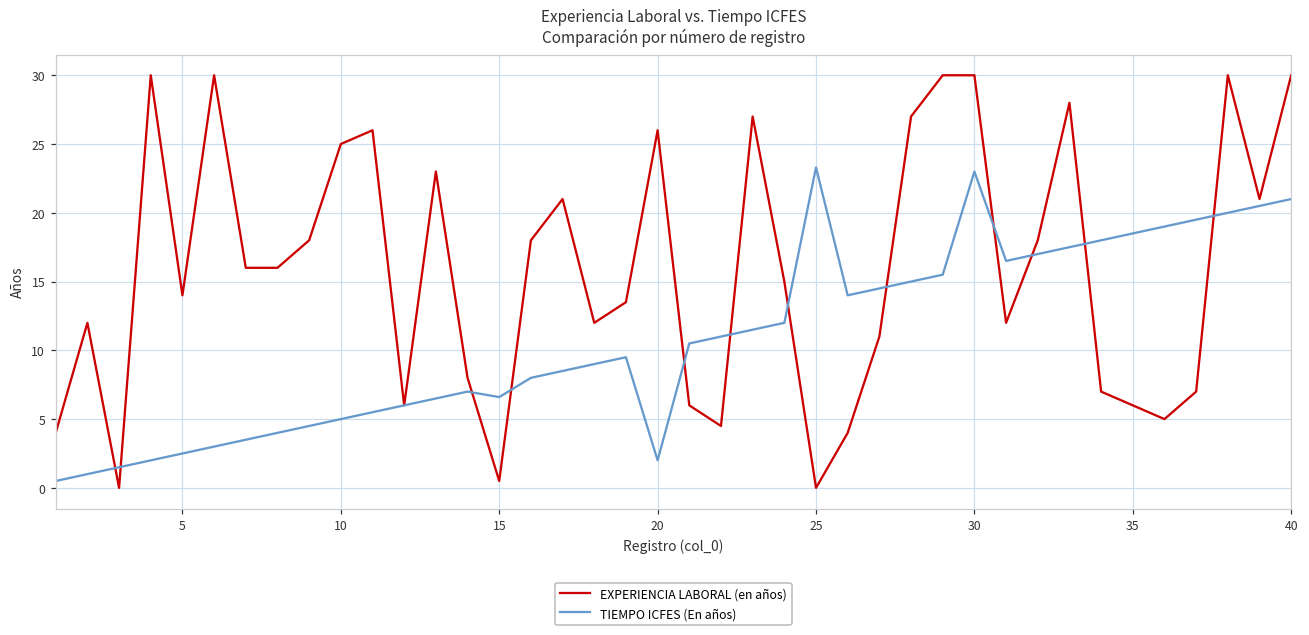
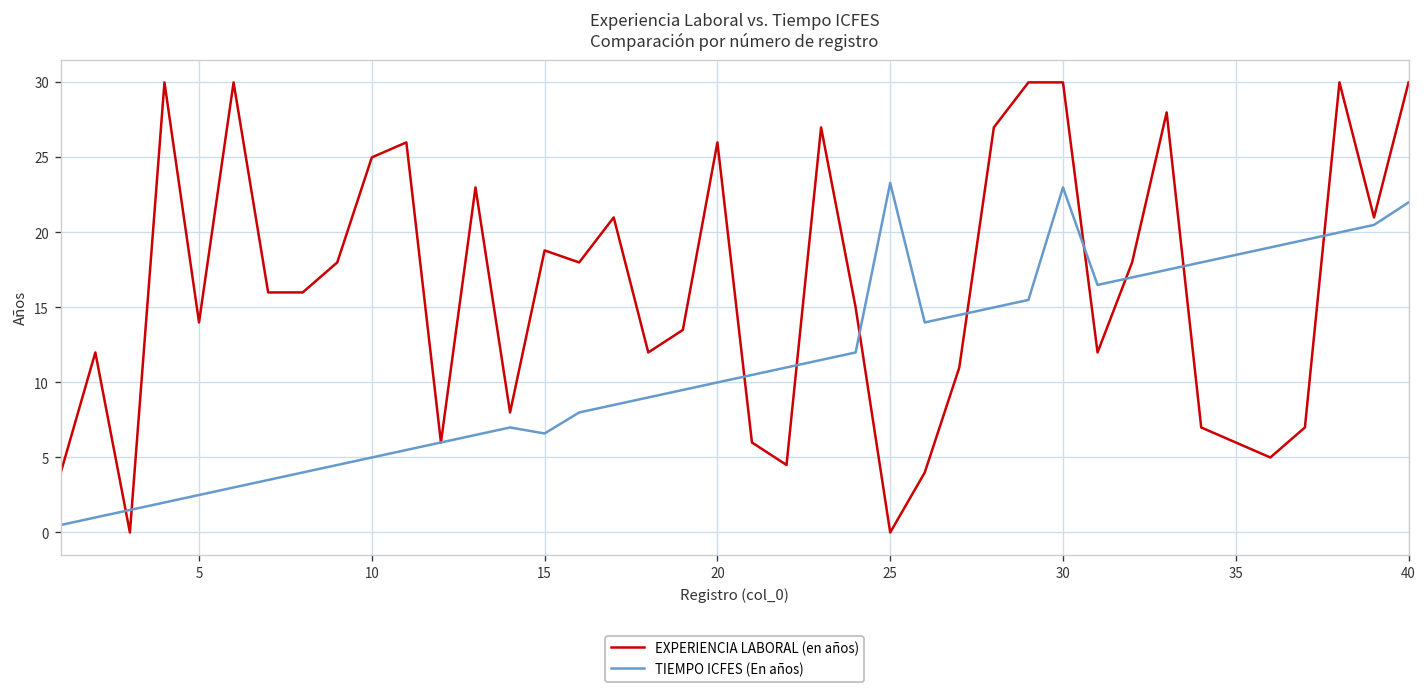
  {
    "EXPERIENCIA LABORAL (en años)": {
      "5": 14.0,
      "10": 25.0,
-     "15": 0.5,
+     "15": 18.8,
      "20": 26.0,
      "25": 0.0,
      "30": 30.0,
      "35": 6.0,
      "40": 30.0
    },
    "TIEMPO ICFES (En años)": {
      "5": 2.5,
      "10": 5,
      "15": 6.6,
-     "20": 2,
+     "20": 10,
      "25": 23.3,
      "30": 23,
      "35": 18.5,
-     "40": 21
+     "40": 22
    }
  }
